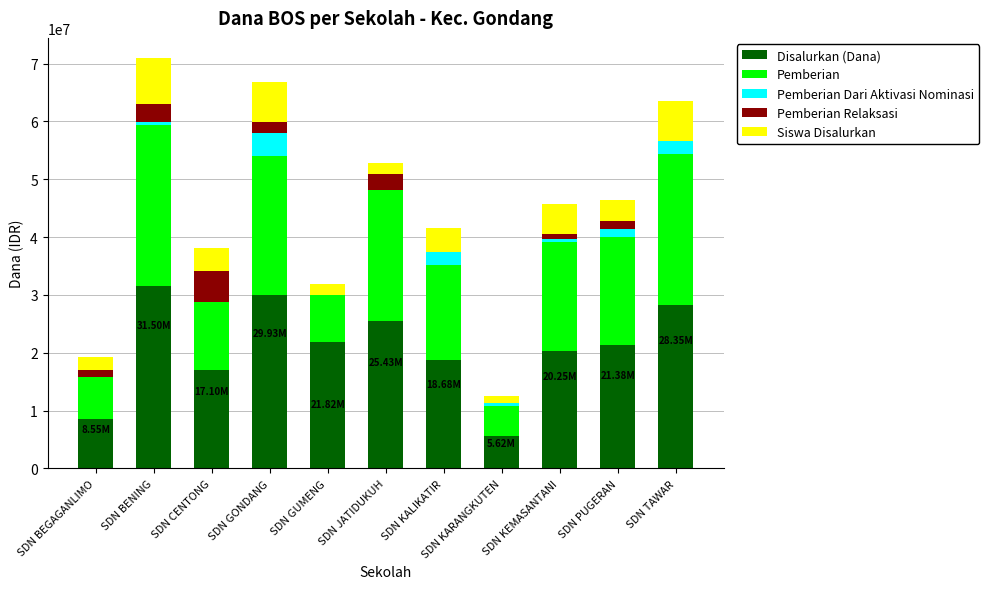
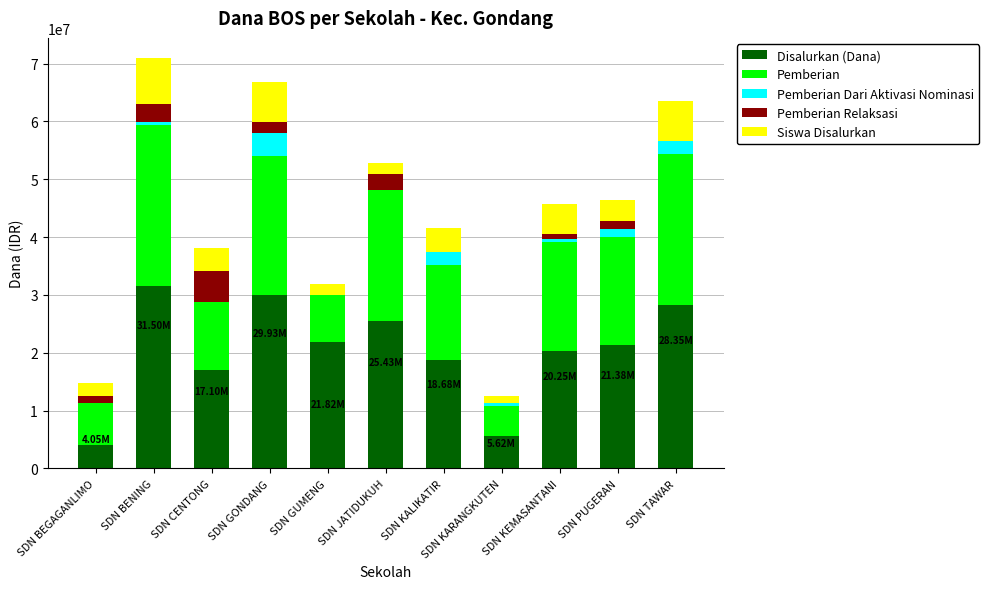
  {
    "Disalurkan (Dana)": {
-     "SDN BEGAGANLIMO": "8.55M",
+     "SDN BEGAGANLIMO": "4.05M",
      "SDN BENING": "31.50M",
      "SDN CENTONG": "17.10M",
      "SDN GONDANG": "29.93M",
      "SDN GUMENG": "21.82M",
      "SDN JATIDUKUH": "25.43M",
      "SDN KALIKATIR": "18.68M",
      "SDN KARANGKUTEN": "5.62M",
      "SDN KEMASANTANI": "20.25M",
      "SDN PUGERAN": "21.38M",
      "SDN TAWAR": "28.35M"
    },
    "Pemberian": {
      "SDN BENING": "28000000",
      "SDN CENTONG": "12000000",
      "SDN GONDANG": "24000000",
      "SDN GUMENG": "8000000",
      "SDN JATIDUKUH": "23000000",
      "SDN KALIKATIR": "16000000",
      "SDN KARANGKUTEN": "5000000",
      "SDN KEMASANTANI": "19000000",
      "SDN PUGERAN": "19000000",
      "SDN TAWAR": "26000000"
    },
    "Pemberian Dari Aktivasi Nominasi": {
      "SDN BEGAGANLIMO": "0",
      "SDN BENING": "0",
      "SDN CENTONG": "0",
      "SDN GONDANG": "4000000",
      "SDN GUMENG": "0",
      "SDN JATIDUKUH": "0",
      "SDN KALIKATIR": "2000000",
      "SDN KARANGKUTEN": "0",
      "SDN KEMASANTANI": "0",
      "SDN PUGERAN": "1000000",
      "SDN TAWAR": "2000000"
    },
    "Pemberian Relaksasi": {
      "SDN BEGAGANLIMO": "1000000",
      "SDN BENING": "3000000",
      "SDN CENTONG": "5000000",
      "SDN GONDANG": "2000000",
      "SDN GUMENG": "0",
      "SDN JATIDUKUH": "3000000",
      "SDN KALIKATIR": "0",
      "SDN KARANGKUTEN": "0",
      "SDN KEMASANTANI": "1000000",
      "SDN PUGERAN": "1000000",
      "SDN TAWAR": "0"
    },
    "Siswa Disalurkan": {
      "SDN BEGAGANLIMO": "2000000",
      "SDN BENING": "8000000",
      "SDN CENTONG": "4000000",
      "SDN GONDANG": "7000000",
      "SDN GUMENG": "2000000",
      "SDN JATIDUKUH": "2000000",
      "SDN KALIKATIR": "4000000",
      "SDN KARANGKUTEN": "1000000",
      "SDN KEMASANTANI": "5000000",
      "SDN PUGERAN": "4000000",
      "SDN TAWAR": "7000000"
    }
  }
